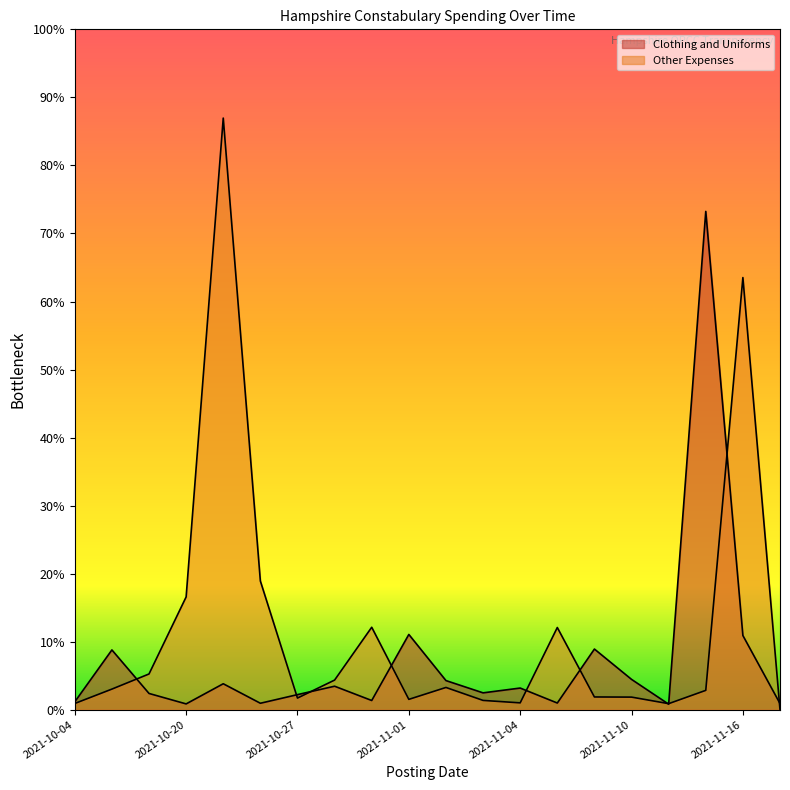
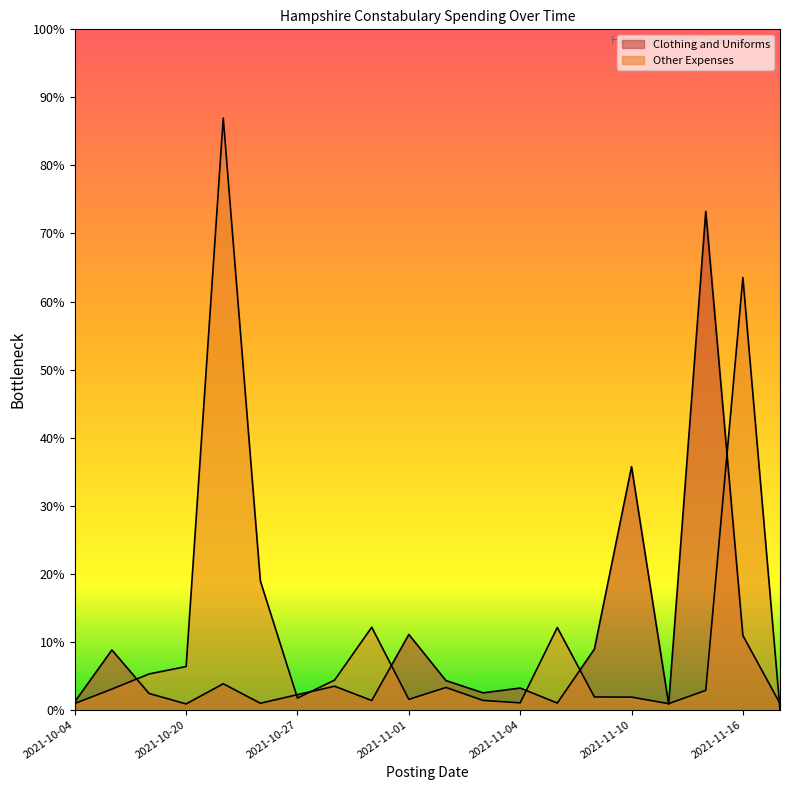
  {
    "Clothing and Uniforms": {
      "2021-10-20": "1%",
      "2021-10-27": "2%",
      "2021-11-01": "11%",
      "2021-11-04": "3%",
-     "2021-11-10": "4%",
+     "2021-11-10": "36%",
      "2021-11-16": "11%"
    },
    "Other Expenses": {
-     "2021-10-20": "17%",
+     "2021-10-20": "6%",
      "2021-10-27": "2%",
      "2021-11-01": "2%",
      "2021-11-04": "1%",
      "2021-11-10": "2%",
      "2021-11-16": "64%"
    }
  }
